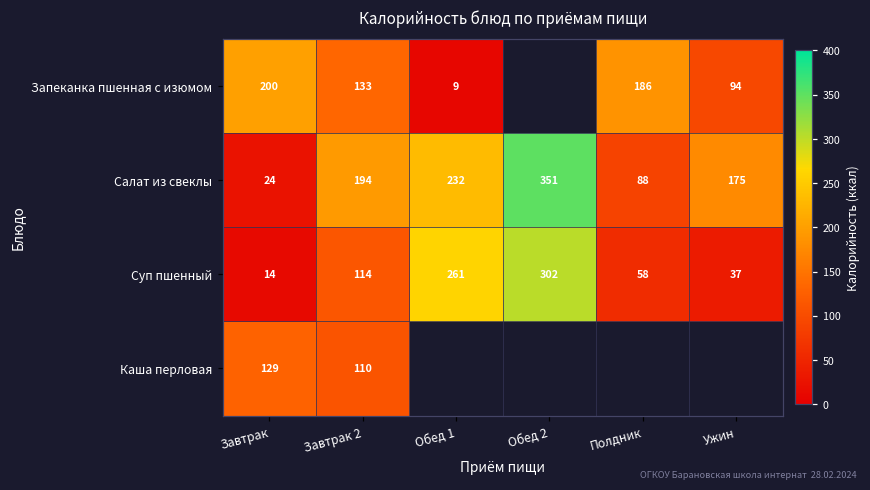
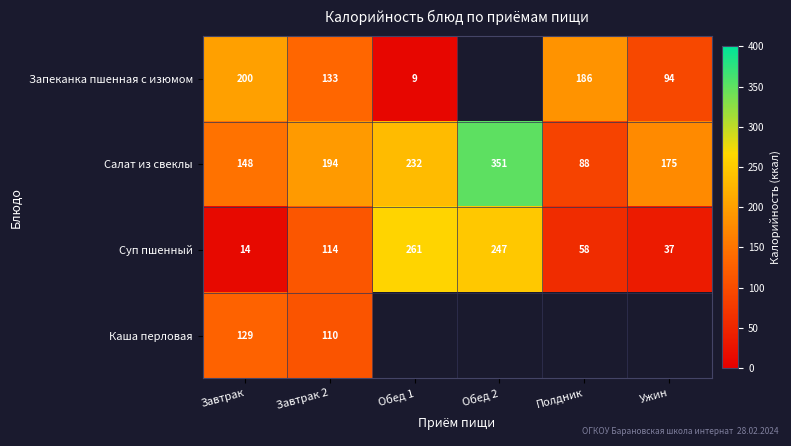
  {
    "Запеканка пшенная с изюмом": {
      "Завтрак": 200,
      "Завтрак 2": 133,
      "Обед 1": 9,
      "Полдник": 186,
      "Ужин": 94
    },
    "Салат из свеклы": {
-     "Завтрак": 24,
+     "Завтрак": 148,
      "Завтрак 2": 194,
      "Обед 1": 232,
      "Обед 2": 351,
      "Полдник": 88,
      "Ужин": 175
    },
    "Суп пшенный": {
      "Завтрак": 14,
      "Завтрак 2": 114,
      "Обед 1": 261,
-     "Обед 2": 302,
+     "Обед 2": 247,
      "Полдник": 58,
      "Ужин": 37
    },
    "Каша перловая": {
      "Завтрак": 129,
      "Завтрак 2": 110
    }
  }
